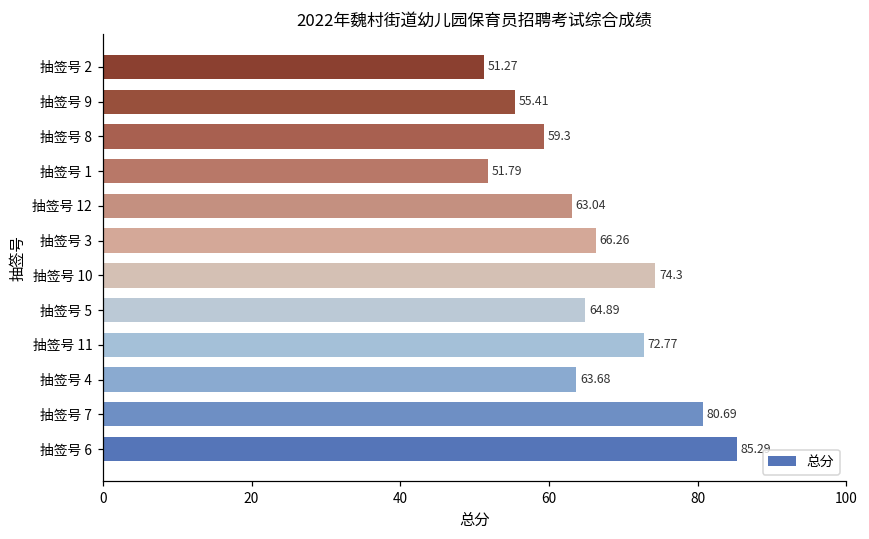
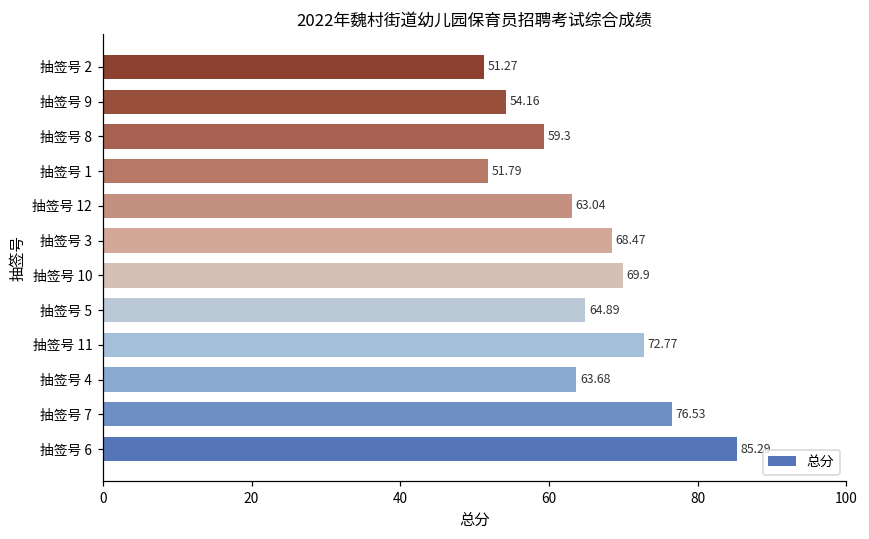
  {
    "抽签号 2": 51.27,
-   "抽签号 9": 55.41,
+   "抽签号 9": 54.16,
    "抽签号 8": 59.3,
    "抽签号 1": 51.79,
    "抽签号 12": 63.04,
-   "抽签号 3": 66.26,
-   "抽签号 10": 74.3,
+   "抽签号 3": 68.47,
+   "抽签号 10": 69.9,
    "抽签号 5": 64.89,
    "抽签号 11": 72.77,
    "抽签号 4": 63.68,
-   "抽签号 7": 80.69
+   "抽签号 7": 76.53
  }
